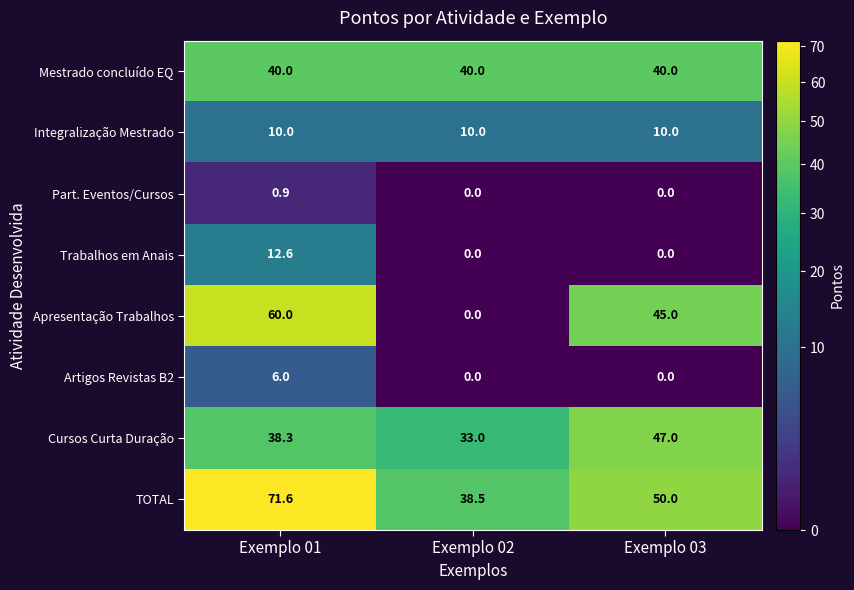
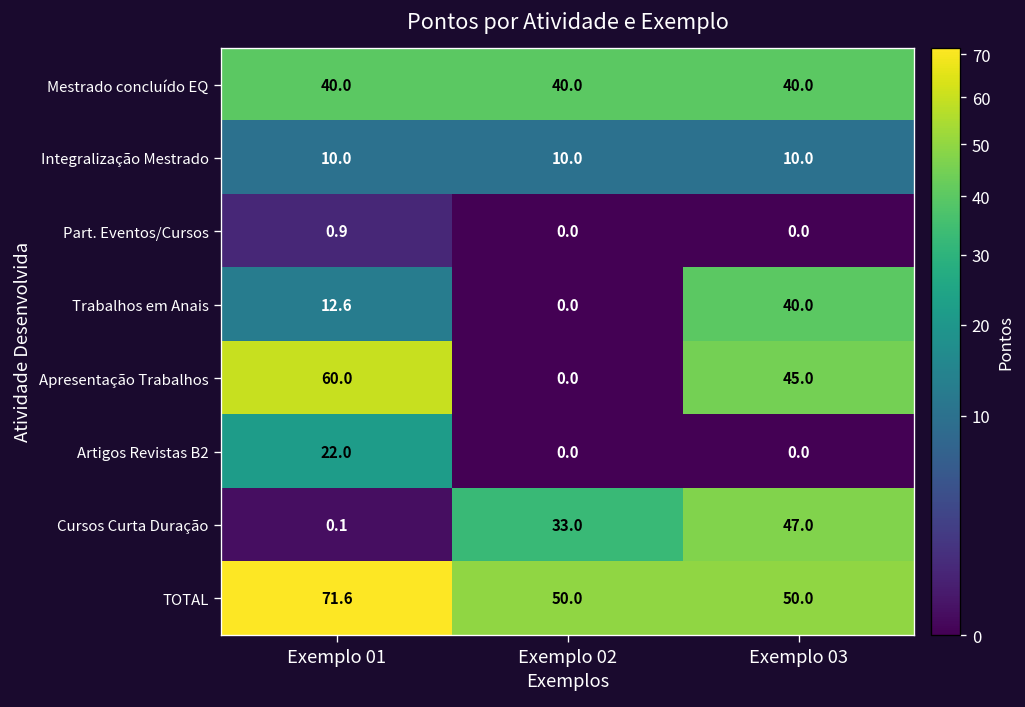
  {
    "Mestrado concluído EQ": {
      "Exemplo 01": 40.0,
      "Exemplo 02": 40.0,
      "Exemplo 03": 40.0
    },
    "Integralização Mestrado": {
      "Exemplo 01": 10.0,
      "Exemplo 02": 10.0,
      "Exemplo 03": 10.0
    },
    "Part. Eventos/Cursos": {
      "Exemplo 01": 0.9,
      "Exemplo 02": 0.0,
      "Exemplo 03": 0.0
    },
    "Trabalhos em Anais": {
      "Exemplo 01": 12.6,
      "Exemplo 02": 0.0,
-     "Exemplo 03": 0.0
+     "Exemplo 03": 40.0
    },
    "Apresentação Trabalhos": {
      "Exemplo 01": 60.0,
      "Exemplo 02": 0.0,
      "Exemplo 03": 45.0
    },
    "Artigos Revistas B2": {
-     "Exemplo 01": 6.0,
+     "Exemplo 01": 22.0,
      "Exemplo 02": 0.0,
      "Exemplo 03": 0.0
    },
    "Cursos Curta Duração": {
-     "Exemplo 01": 38.3,
+     "Exemplo 01": 0.1,
      "Exemplo 02": 33.0,
      "Exemplo 03": 47.0
    },
    "TOTAL": {
      "Exemplo 01": 71.6,
-     "Exemplo 02": 38.5,
+     "Exemplo 02": 50.0,
      "Exemplo 03": 50.0
    }
  }
